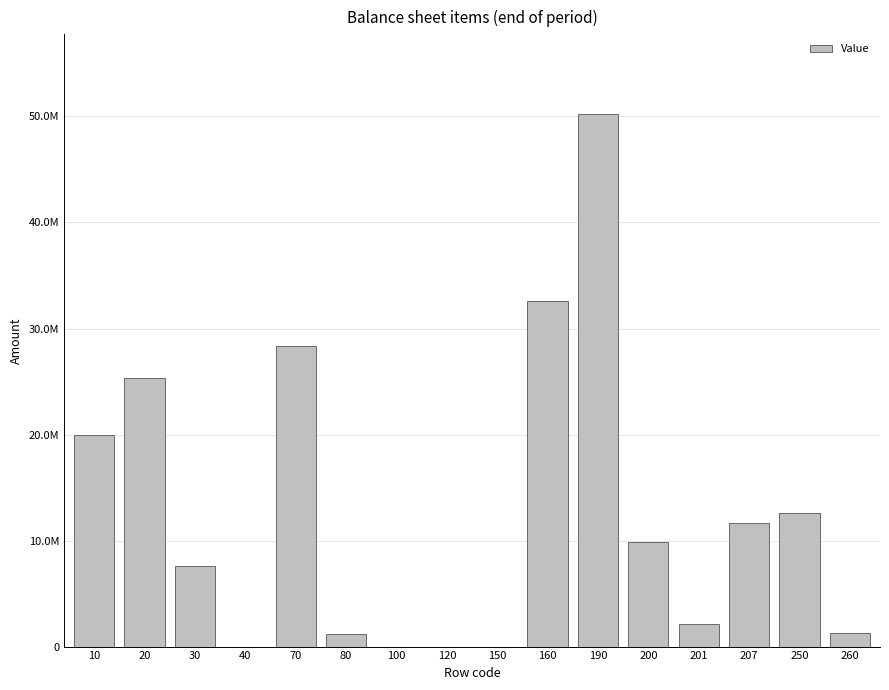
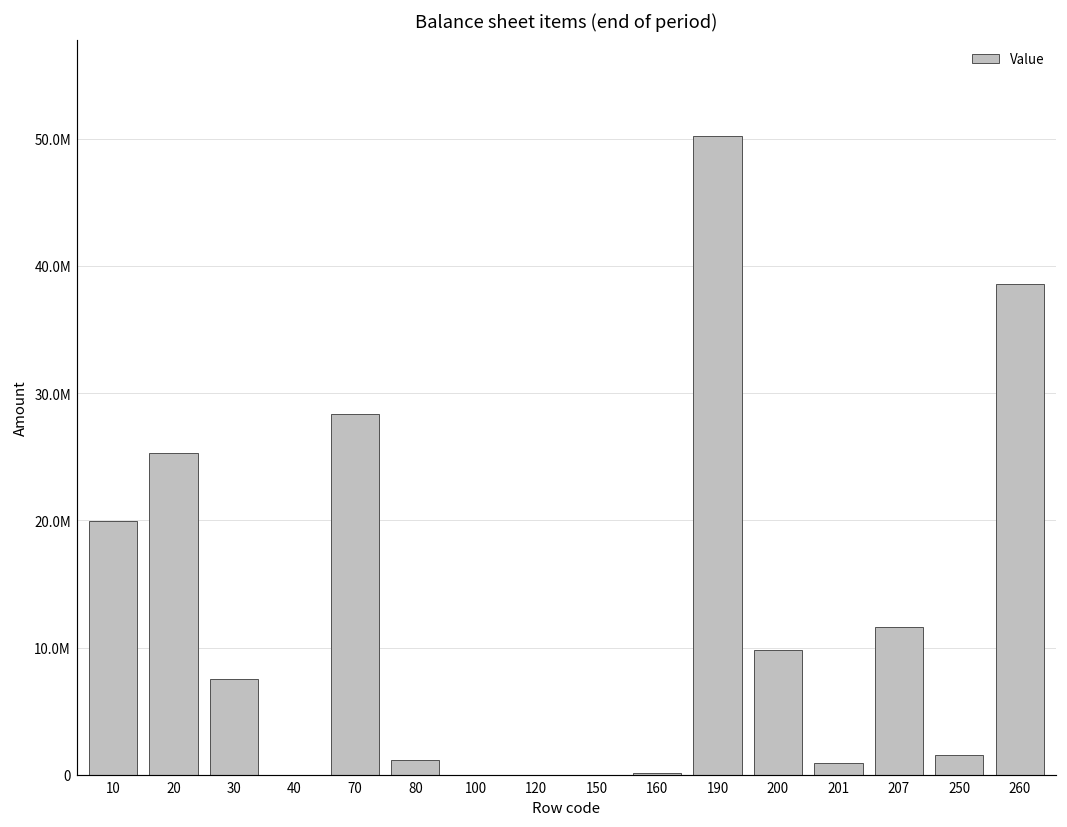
  {
    "10": 20000000,
    "20": 25300000,
    "30": 7600000,
    "40": 0,
    "70": 28400000,
    "80": 1200000,
    "100": 0,
    "120": 0,
    "150": 0,
-   "160": 32600000,
+   "160": 200000,
    "190": 50200000,
    "200": 9800000,
-   "201": 2100000,
+   "201": 1000000,
    "207": 11700000,
-   "250": 12600000,
-   "260": 1300000
+   "250": 1600000,
+   "260": 38600000
  }
